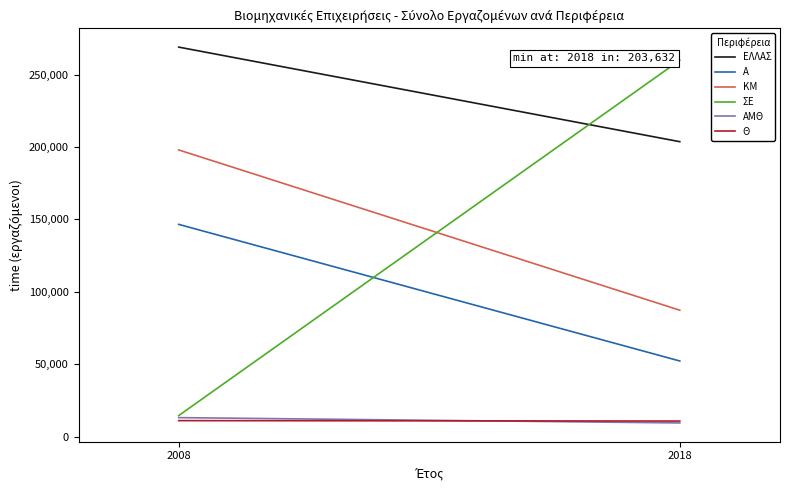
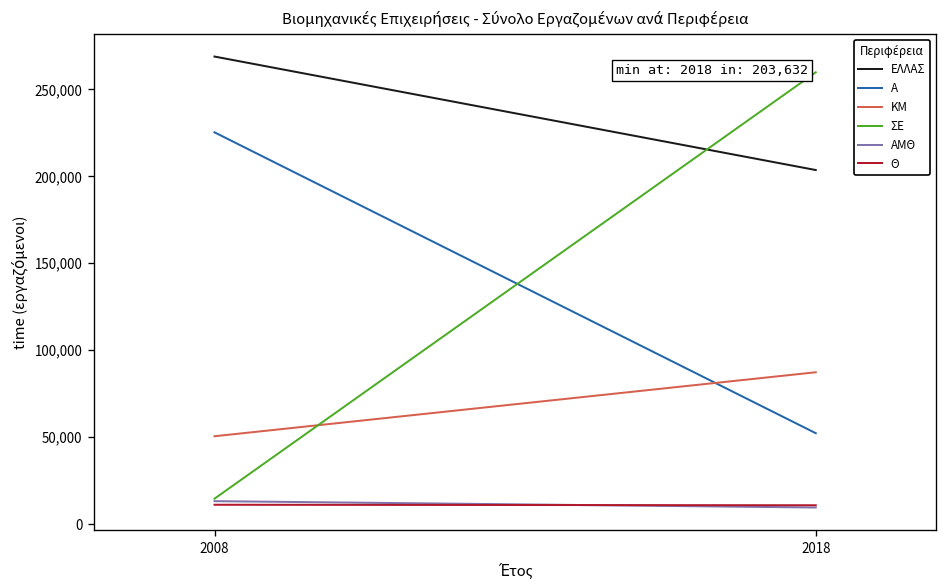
  {
    "ΕΛΛΑΣ": {
      "2008": "269,000",
      "2018": "204,000"
    },
    "Α": {
-     "2008": "147,000",
+     "2008": "225,000",
      "2018": "52,000"
    },
    "ΚΜ": {
-     "2008": "198,000",
+     "2008": "51,000",
      "2018": "87,000"
    },
    "Θ": {
      "2008": "11,000"
    }
  }
